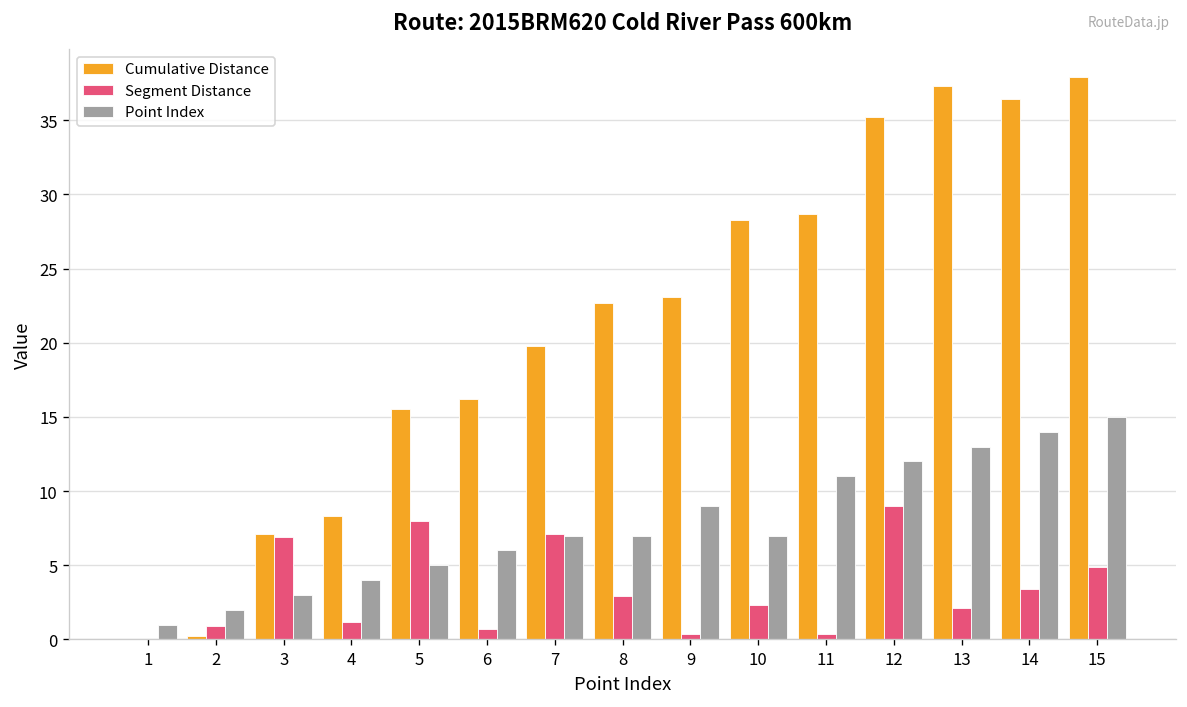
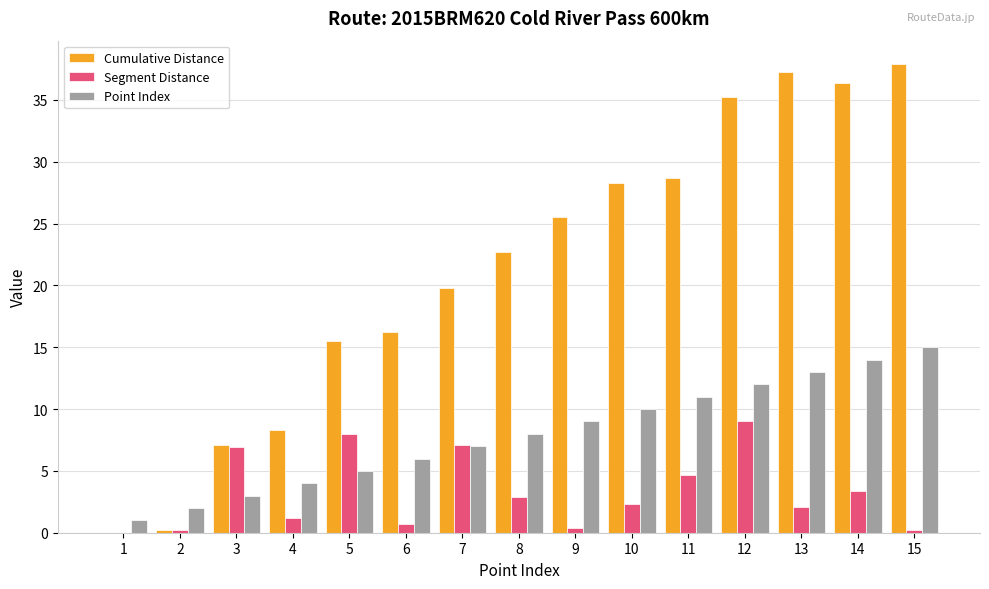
  {
    "Cumulative Distance": {
      "1": 0.0,
      "3": 7.1,
      "4": 8.3,
      "5": 15.5,
      "6": 16.2,
      "7": 19.8,
      "8": 22.7,
-     "9": 23.1,
+     "9": 25.5,
      "10": 28.3,
      "11": 28.7,
      "12": 35.2,
      "13": 37.3,
      "14": 36.4,
      "15": 37.9
    },
    "Segment Distance": {
      "1": 0.0,
-     "2": 0.9,
+     "2": 0.2,
      "3": 6.9,
      "4": 1.2,
      "5": 8.0,
      "6": 0.7,
      "7": 7.1,
      "8": 2.9,
      "9": 0.4,
      "10": 2.3,
-     "11": 0.4,
+     "11": 4.7,
      "12": 9.0,
      "13": 2.1,
      "14": 3.4,
-     "15": 4.9
+     "15": 0.2
    },
    "Point Index": {
      "1": 1,
      "2": 2,
      "3": 3,
      "4": 4,
      "5": 5,
      "6": 6,
      "7": 7,
-     "8": 7,
+     "8": 8,
      "9": 9,
-     "10": 7,
+     "10": 10,
      "11": 11,
      "12": 12,
      "13": 13,
      "14": 14,
      "15": 15
    }
  }
